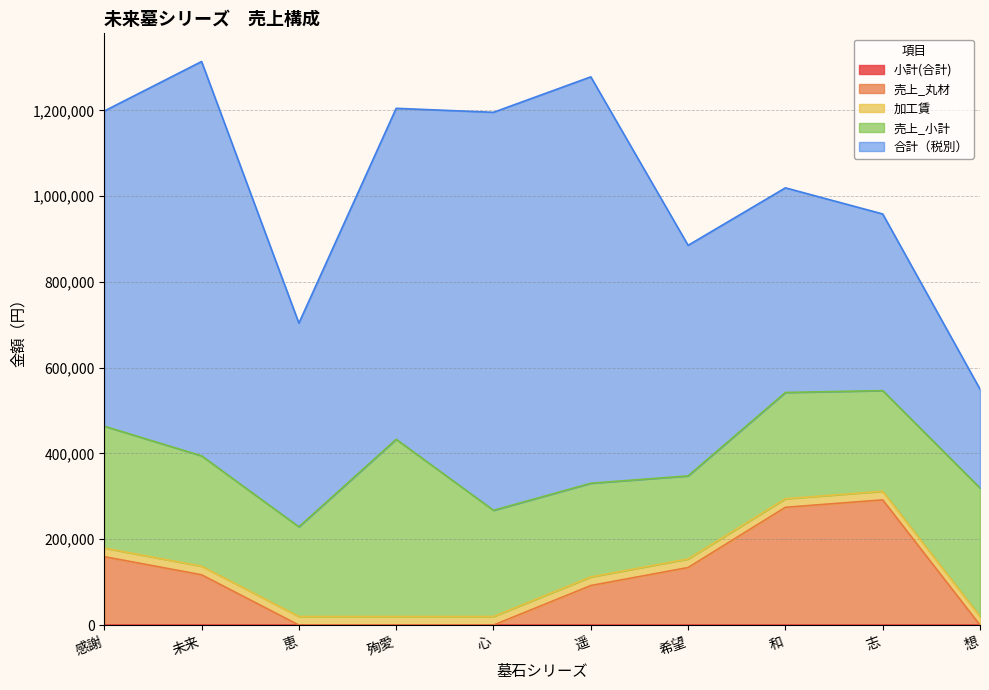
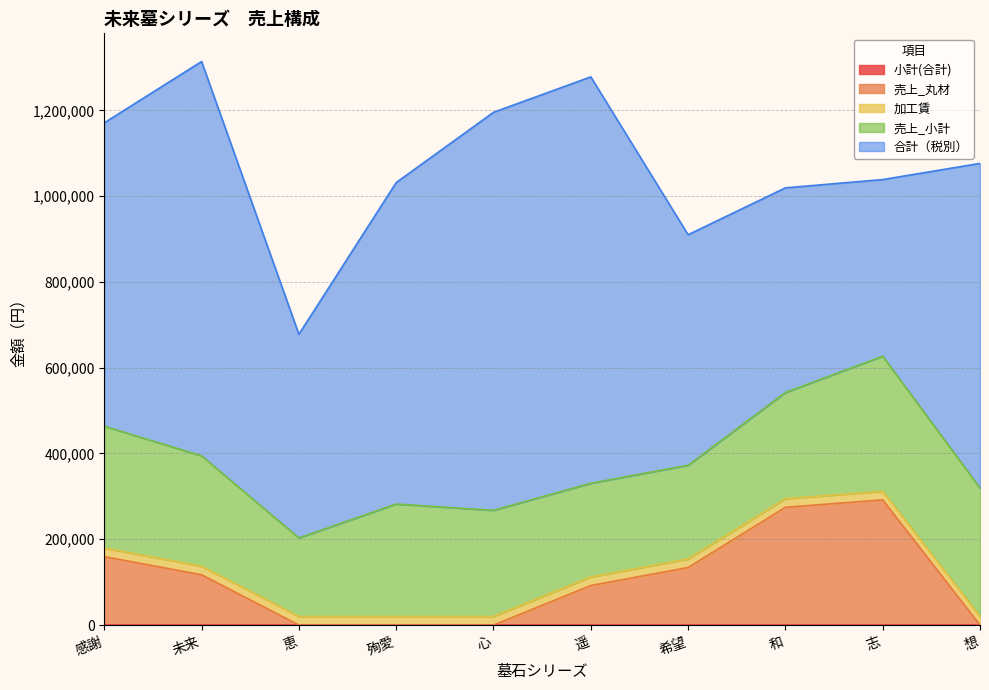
  {
    "加工賃": {
      "感謝": "20,000",
      "未来": "20,000",
      "恵": "20,000",
      "殉愛": "20,000",
      "心": "20,000",
      "遥": "20,000",
      "希望": "20,000",
      "和": "20,000",
      "志": "20,000",
      "想": "20,000"
    },
    "売上_小計": {
      "感謝": "280,000",
      "未来": "260,000",
-     "恵": "210,000",
-     "殉愛": "410,000",
+     "恵": "180,000",
+     "殉愛": "260,000",
      "心": "250,000",
      "遥": "220,000",
-     "希望": "190,000",
+     "希望": "220,000",
      "和": "250,000",
-     "志": "230,000",
+     "志": "310,000",
      "想": "300,000"
    },
    "合計（税別）": {
-     "感謝": "730,000",
+     "感謝": "710,000",
      "未来": "920,000",
      "恵": "470,000",
-     "殉愛": "770,000",
+     "殉愛": "750,000",
      "心": "930,000",
      "遥": "950,000",
      "希望": "540,000",
      "和": "480,000",
      "志": "410,000",
-     "想": "230,000"
+     "想": "760,000"
    }
  }
